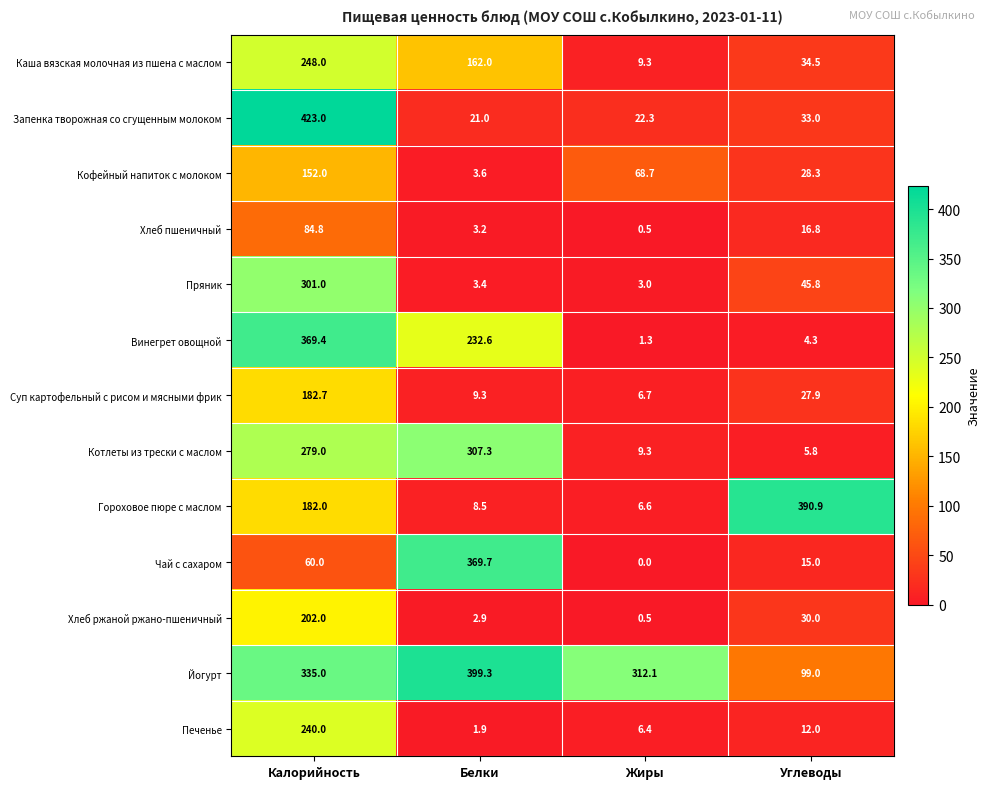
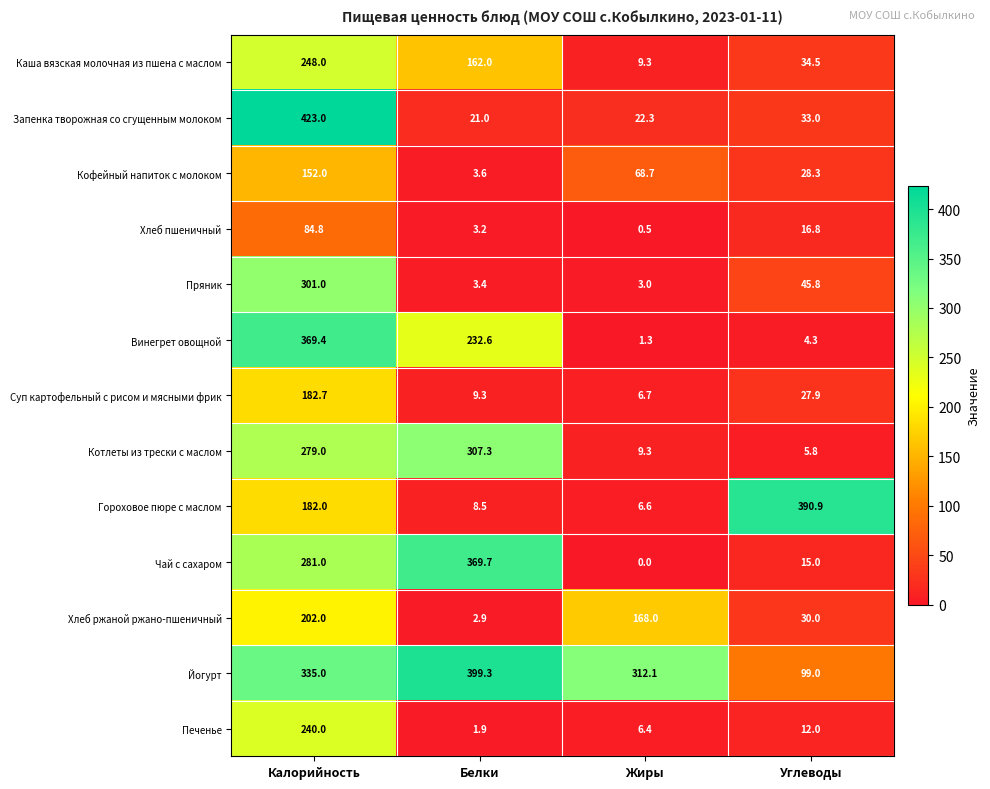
  {
    "Каша вязская молочная из пшена с маслом": {
      "Калорийность": 248.0,
      "Белки": 162.0,
      "Жиры": 9.3,
      "Углеводы": 34.5
    },
    "Запенка творожная со сгущенным молоком": {
      "Калорийность": 423.0,
      "Белки": 21.0,
      "Жиры": 22.3,
      "Углеводы": 33.0
    },
    "Кофейный напиток с молоком": {
      "Калорийность": 152.0,
      "Белки": 3.6,
      "Жиры": 68.7,
      "Углеводы": 28.3
    },
    "Хлеб пшеничный": {
      "Калорийность": 84.8,
      "Белки": 3.2,
      "Жиры": 0.5,
      "Углеводы": 16.8
    },
    "Пряник": {
      "Калорийность": 301.0,
      "Белки": 3.4,
      "Жиры": 3.0,
      "Углеводы": 45.8
    },
    "Винегрет овощной": {
      "Калорийность": 369.4,
      "Белки": 232.6,
      "Жиры": 1.3,
      "Углеводы": 4.3
    },
    "Суп картофельный с рисом и мясными фрик": {
      "Калорийность": 182.7,
      "Белки": 9.3,
      "Жиры": 6.7,
      "Углеводы": 27.9
    },
    "Котлеты из трески с маслом": {
      "Калорийность": 279.0,
      "Белки": 307.3,
      "Жиры": 9.3,
      "Углеводы": 5.8
    },
    "Гороховое пюре с маслом": {
      "Калорийность": 182.0,
      "Белки": 8.5,
      "Жиры": 6.6,
      "Углеводы": 390.9
    },
    "Чай с сахаром": {
-     "Калорийность": 60.0,
+     "Калорийность": 281.0,
      "Белки": 369.7,
      "Жиры": 0.0,
      "Углеводы": 15.0
    },
    "Хлеб ржаной ржано-пшеничный": {
      "Калорийность": 202.0,
      "Белки": 2.9,
-     "Жиры": 0.5,
+     "Жиры": 168.0,
      "Углеводы": 30.0
    },
    "Йогурт": {
      "Калорийность": 335.0,
      "Белки": 399.3,
      "Жиры": 312.1,
      "Углеводы": 99.0
    },
    "Печенье": {
      "Калорийность": 240.0,
      "Белки": 1.9,
      "Жиры": 6.4,
      "Углеводы": 12.0
    }
  }
